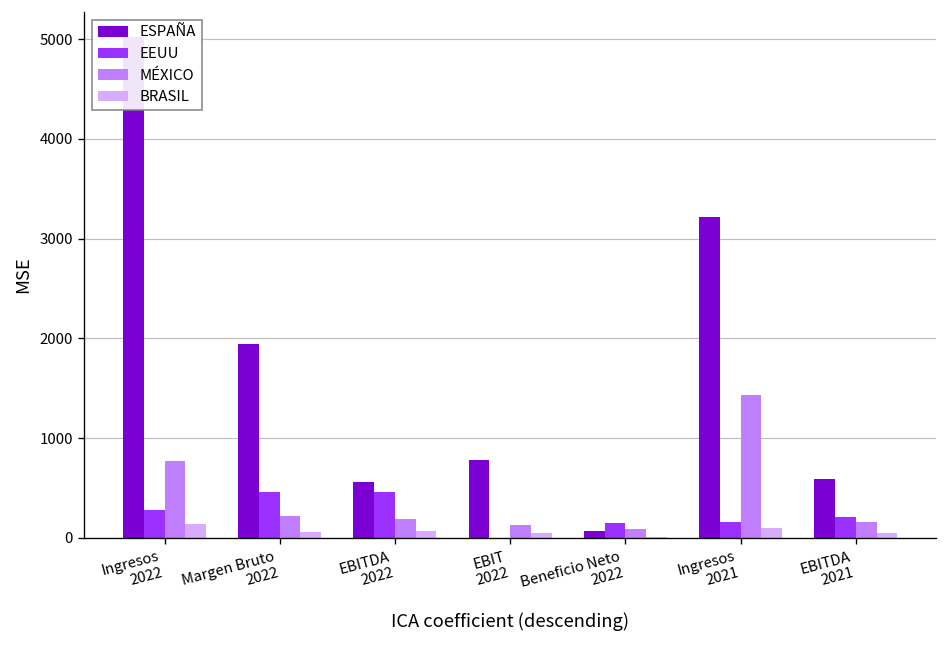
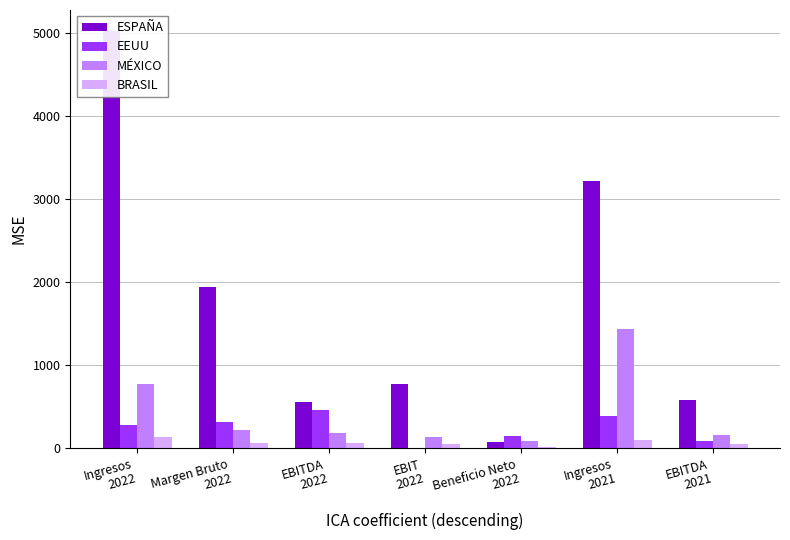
  {
    "ESPAÑA": {
      "Margen Bruto 2022": 1900,
      "EBITDA 2022": 600,
      "EBIT 2022": 800,
      "Beneficio Neto 2022": 100,
      "Ingresos 2021": 3200,
      "EBITDA 2021": 600
    },
    "EEUU": {
      "Ingresos 2022": 300,
-     "Margen Bruto 2022": 500,
+     "Margen Bruto 2022": 300,
      "EBITDA 2022": 500,
      "Beneficio Neto 2022": 100,
-     "Ingresos 2021": 200,
-     "EBITDA 2021": 200
+     "Ingresos 2021": 400,
+     "EBITDA 2021": 100
    }
  }
